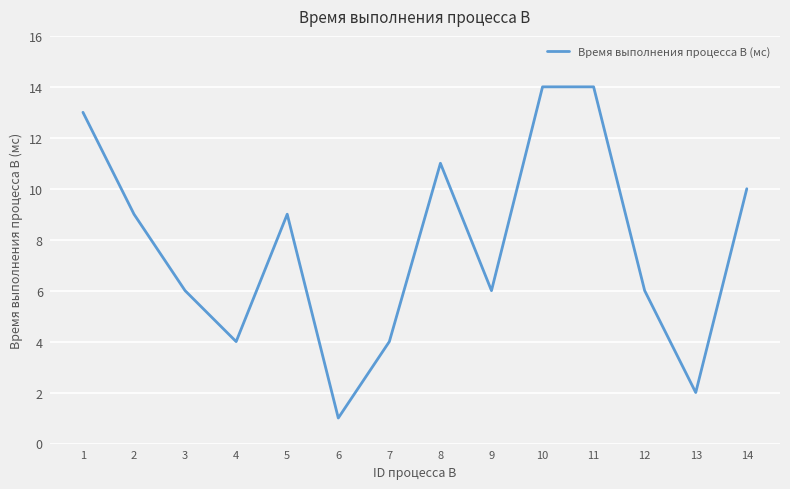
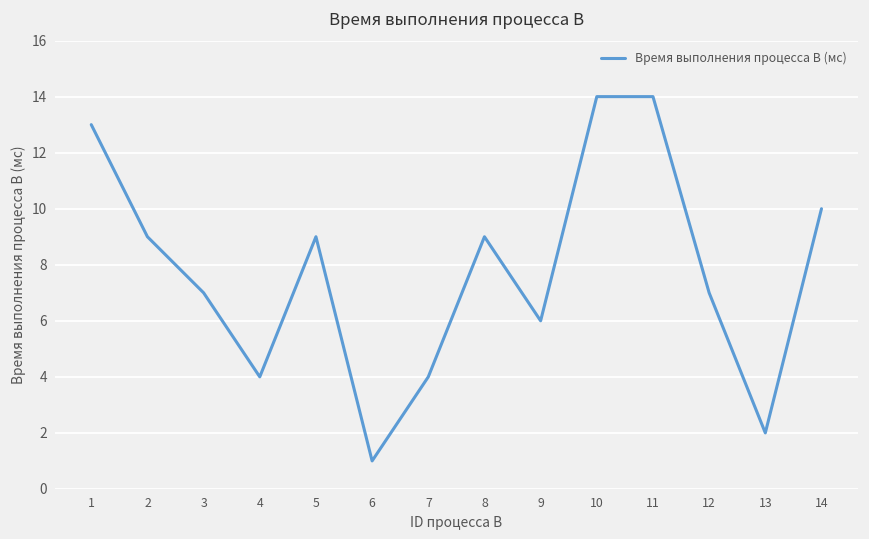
  {
    "1": 13,
    "2": 9,
-   "3": 6,
+   "3": 7,
    "4": 4,
    "5": 9,
    "6": 1,
    "7": 4,
-   "8": 11,
+   "8": 9,
    "9": 6,
    "10": 14,
    "11": 14,
-   "12": 6,
+   "12": 7,
    "13": 2,
    "14": 10
  }
